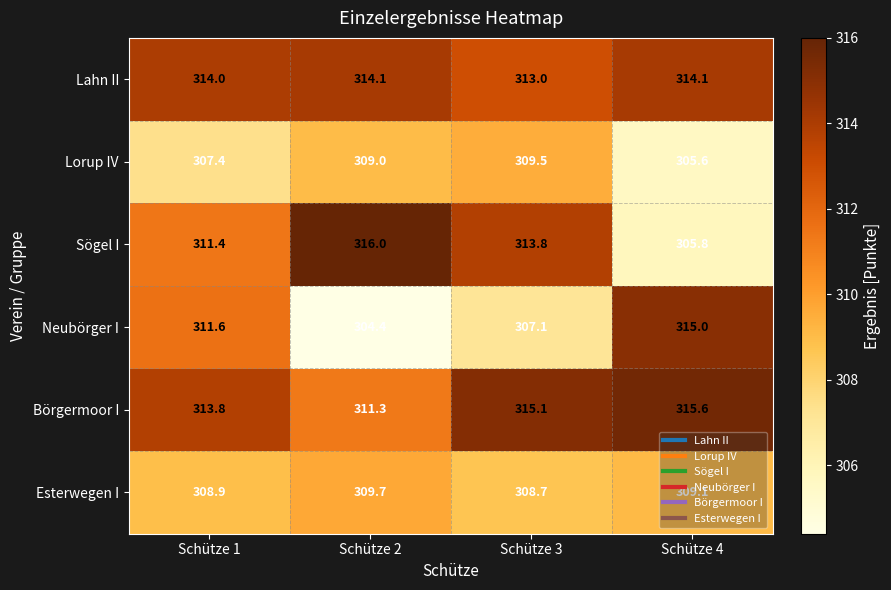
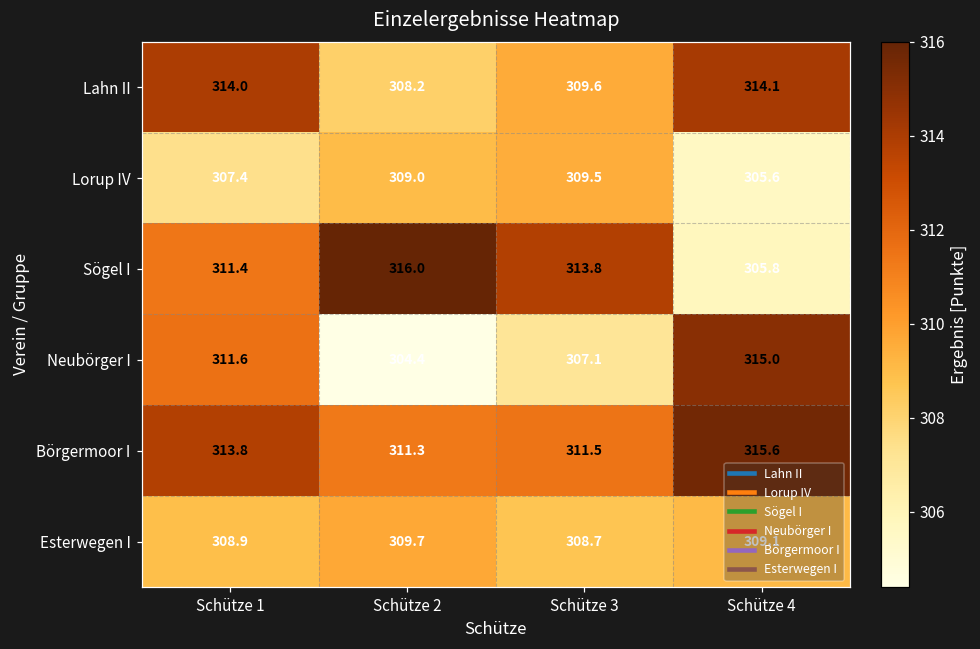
  {
    "Lahn II": {
      "Schütze 1": 314.0,
-     "Schütze 2": 314.1,
-     "Schütze 3": 313.0,
+     "Schütze 2": 308.2,
+     "Schütze 3": 309.6,
      "Schütze 4": 314.1
    },
    "Lorup IV": {
      "Schütze 1": 307.4,
      "Schütze 2": 309.0,
      "Schütze 3": 309.5,
      "Schütze 4": 305.6
    },
    "Sögel I": {
      "Schütze 1": 311.4,
      "Schütze 2": 316.0,
      "Schütze 3": 313.8,
      "Schütze 4": 305.8
    },
    "Neubörger I": {
      "Schütze 1": 311.6,
      "Schütze 3": 307.1,
      "Schütze 4": 315.0
    },
    "Börgermoor I": {
      "Schütze 1": 313.8,
      "Schütze 2": 311.3,
-     "Schütze 3": 315.1,
+     "Schütze 3": 311.5,
      "Schütze 4": 315.6
    },
    "Esterwegen I": {
      "Schütze 1": 308.9,
      "Schütze 2": 309.7,
      "Schütze 3": 308.7
    }
  }
